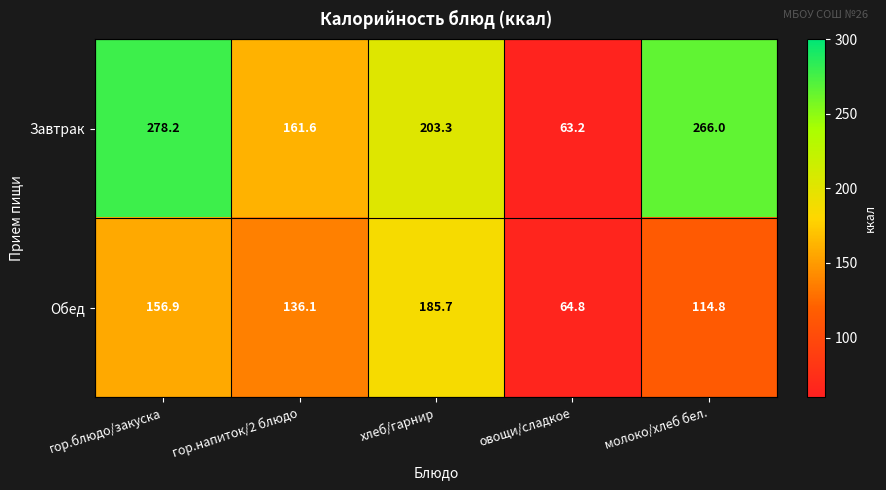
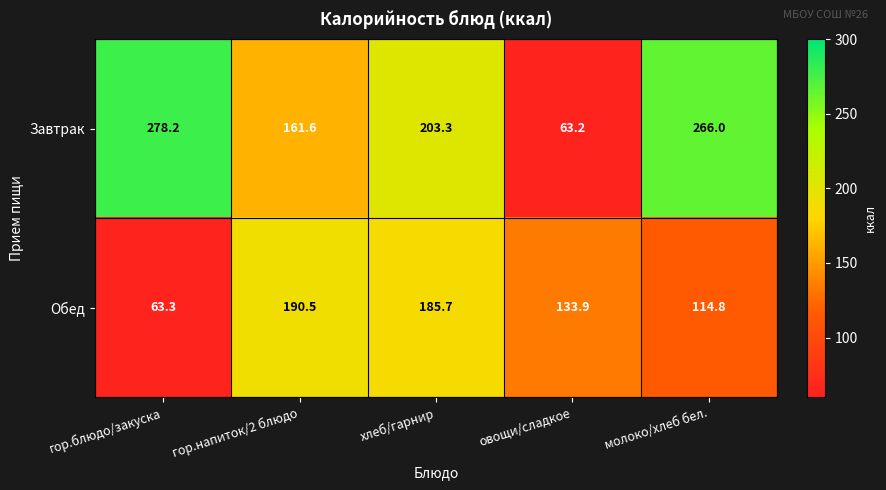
  {
    "Завтрак": {
      "гор.блюдо/закуска": 278.2,
      "гор.напиток/2 блюдо": 161.6,
      "хлеб/гарнир": 203.3,
      "овощи/сладкое": 63.2,
      "молоко/хлеб бел.": 266.0
    },
    "Обед": {
-     "гор.блюдо/закуска": 156.9,
-     "гор.напиток/2 блюдо": 136.1,
+     "гор.блюдо/закуска": 63.3,
+     "гор.напиток/2 блюдо": 190.5,
      "хлеб/гарнир": 185.7,
-     "овощи/сладкое": 64.8,
+     "овощи/сладкое": 133.9,
      "молоко/хлеб бел.": 114.8
    }
  }
